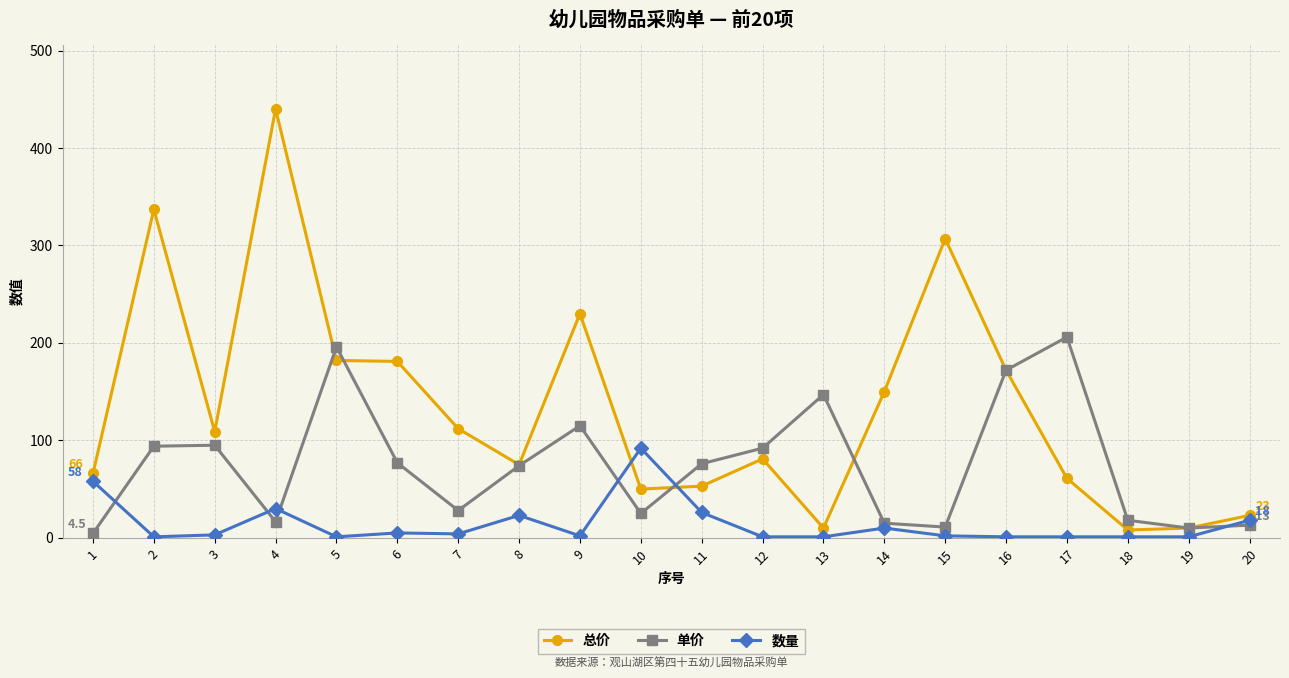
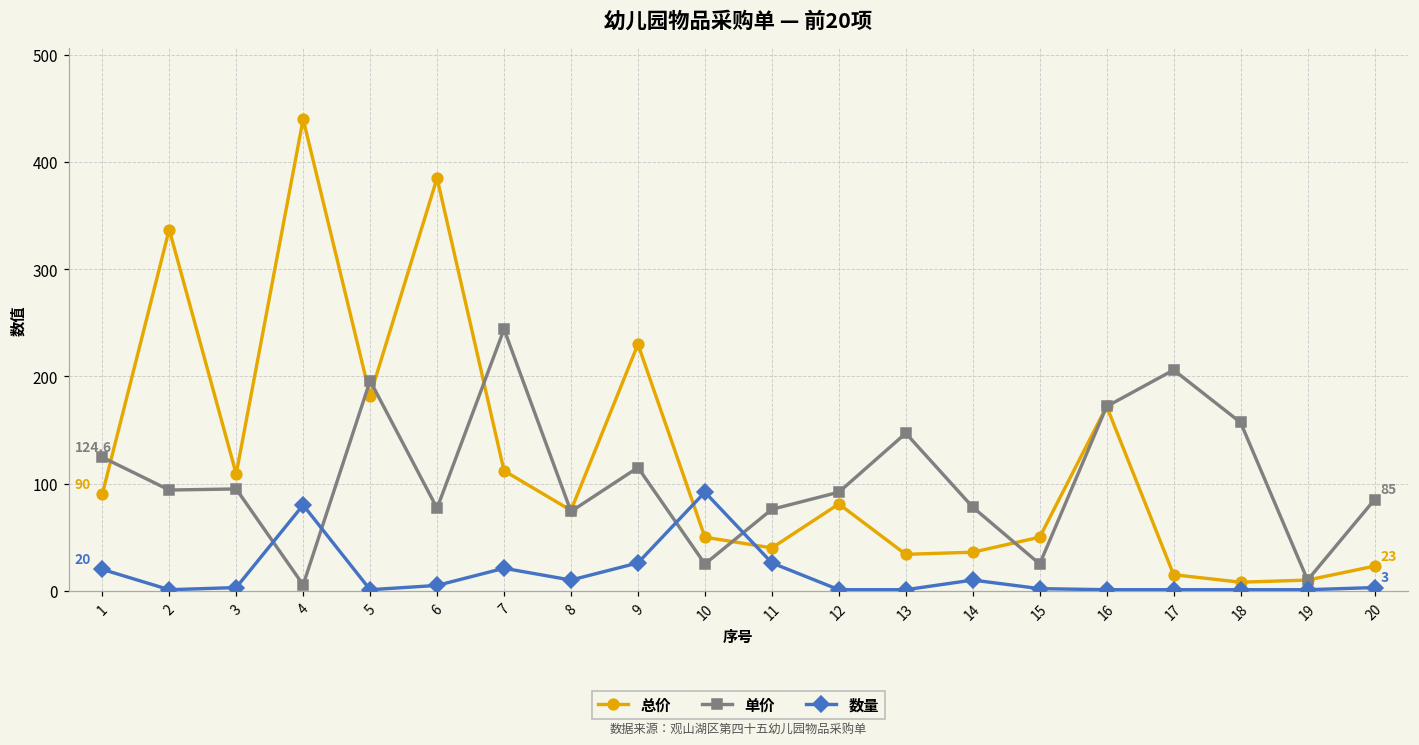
  {
    "总价": {
-     "1": 66,
-     "6": 180,
-     "11": 50,
-     "13": 10,
-     "14": 150,
-     "15": 310,
-     "17": 60
+     "1": 90,
+     "6": 390,
+     "11": 40,
+     "13": 30,
+     "14": 40,
+     "15": 50,
+     "17": 20
    },
    "单价": {
-     "1": 4.5,
-     "4": 20,
-     "7": 30,
-     "14": 20,
-     "15": 10,
-     "18": 20,
-     "20": 13
+     "1": 124.6,
+     "4": 10,
+     "7": 240,
+     "14": 80,
+     "15": 30,
+     "18": 160,
+     "20": 85
    },
    "数量": {
-     "1": 58,
-     "4": 30,
-     "7": 0,
-     "8": 20,
-     "9": 0,
-     "20": 18
+     "1": 20,
+     "4": 80,
+     "7": 20,
+     "8": 10,
+     "9": 30,
+     "20": 3
    }
  }
